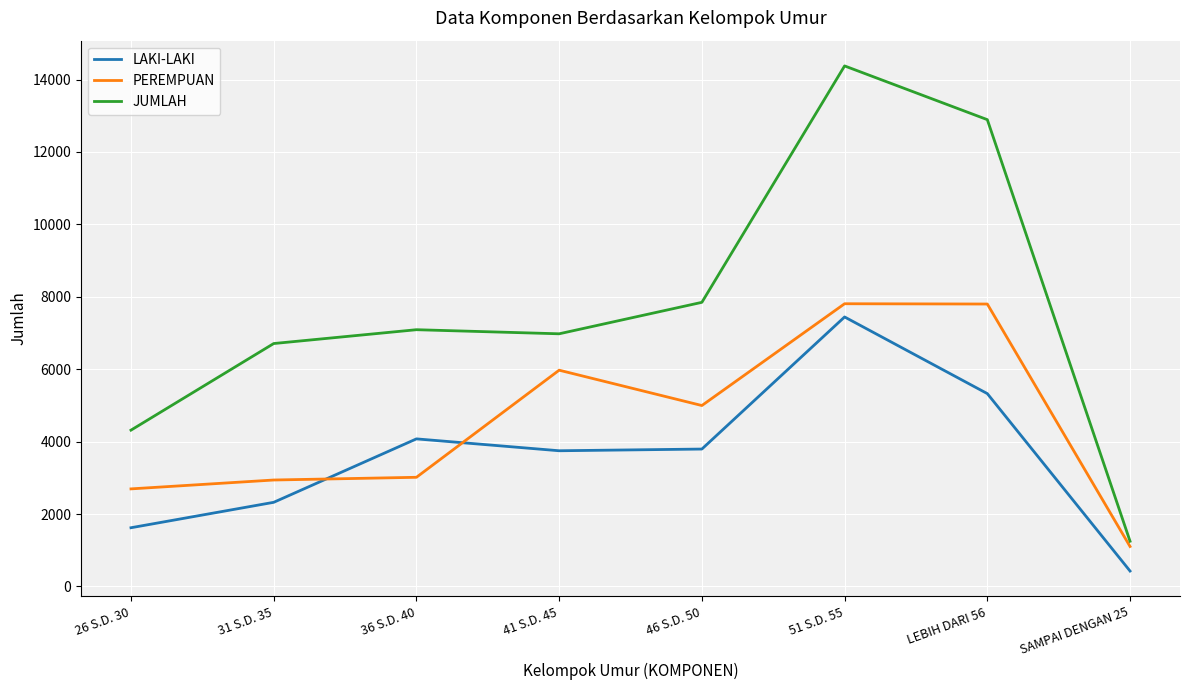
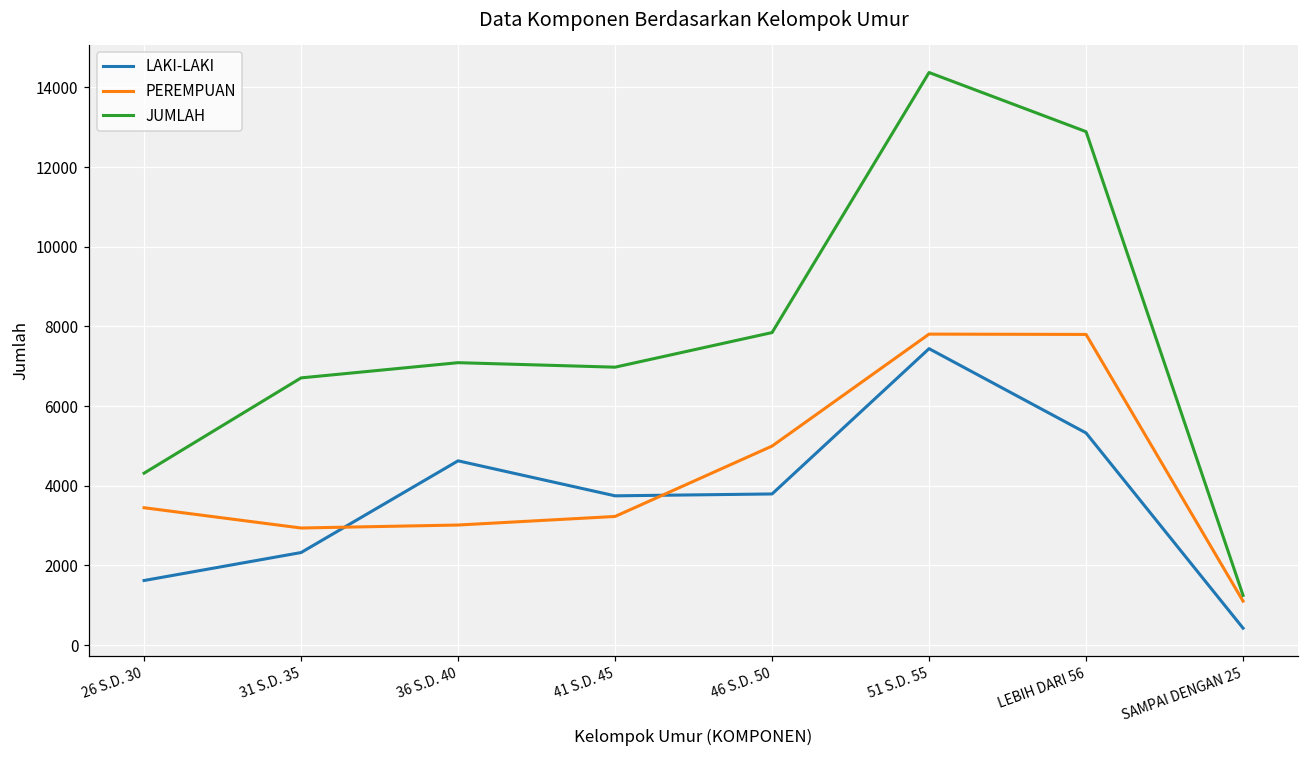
  {
    "LAKI-LAKI": {
      "26 S.D. 30": 1600,
      "31 S.D. 35": 2300,
-     "36 S.D. 40": 4100,
+     "36 S.D. 40": 4600,
      "41 S.D. 45": 3700,
      "46 S.D. 50": 3800,
      "51 S.D. 55": 7400,
      "LEBIH DARI 56": 5300,
      "SAMPAI DENGAN 25": 400
    },
    "PEREMPUAN": {
-     "26 S.D. 30": 2700,
+     "26 S.D. 30": 3400,
      "31 S.D. 35": 2900,
      "36 S.D. 40": 3000,
-     "41 S.D. 45": 6000,
+     "41 S.D. 45": 3200,
      "46 S.D. 50": 5000,
      "51 S.D. 55": 7800,
      "LEBIH DARI 56": 7800,
      "SAMPAI DENGAN 25": 1100
    },
    "JUMLAH": {
      "26 S.D. 30": 4300,
      "31 S.D. 35": 6700,
      "36 S.D. 40": 7100,
      "41 S.D. 45": 7000,
      "46 S.D. 50": 7800,
      "51 S.D. 55": 14400,
      "LEBIH DARI 56": 12900,
      "SAMPAI DENGAN 25": 1200
    }
  }
